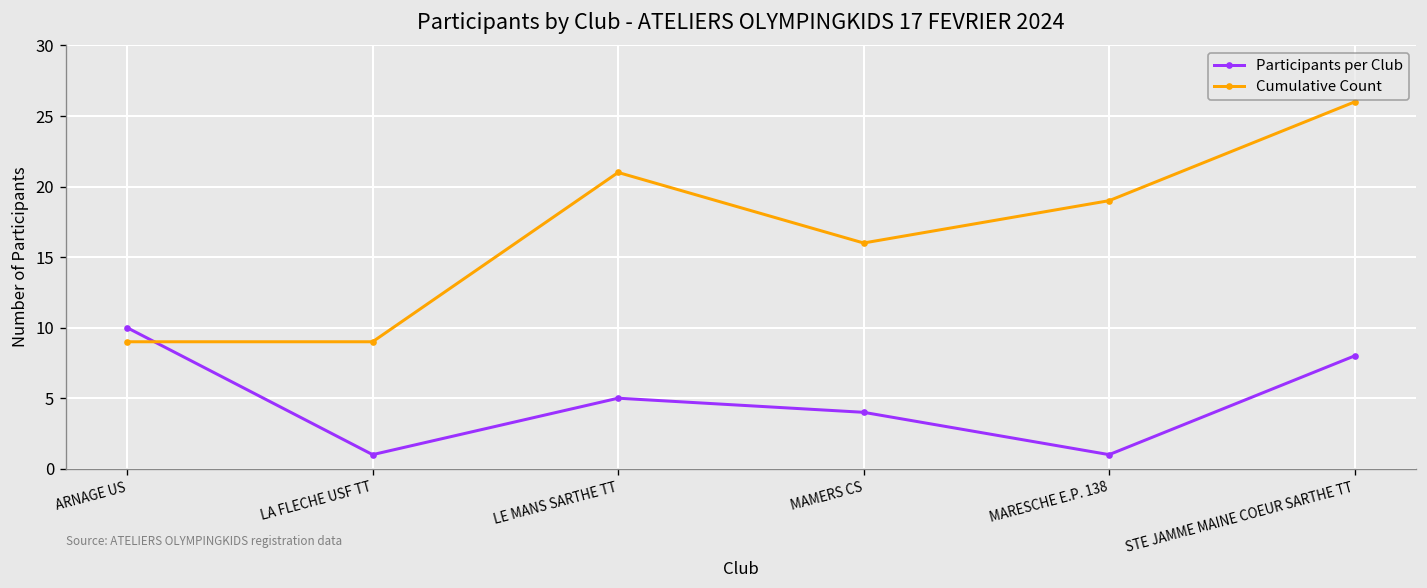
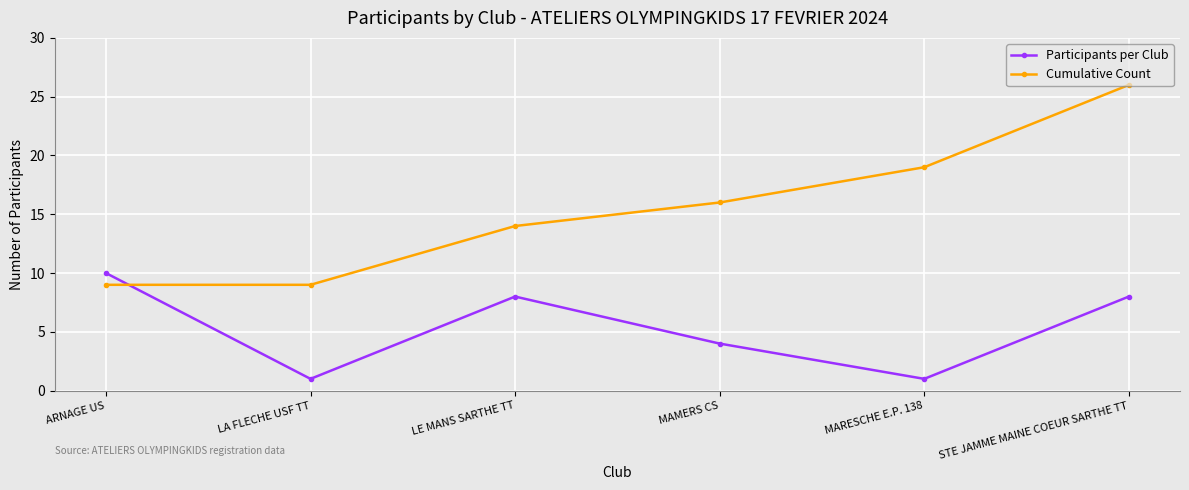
  {
    "Participants per Club": {
      "ARNAGE US": 10,
      "LA FLECHE USF TT": 1,
-     "LE MANS SARTHE TT": 5,
+     "LE MANS SARTHE TT": 8,
      "MAMERS CS": 4,
      "MARESCHE E.P. 138": 1,
      "STE JAMME MAINE COEUR SARTHE TT": 8
    },
    "Cumulative Count": {
      "ARNAGE US": 9,
      "LA FLECHE USF TT": 9,
-     "LE MANS SARTHE TT": 21,
+     "LE MANS SARTHE TT": 14,
      "MAMERS CS": 16,
      "MARESCHE E.P. 138": 19
    }
  }
